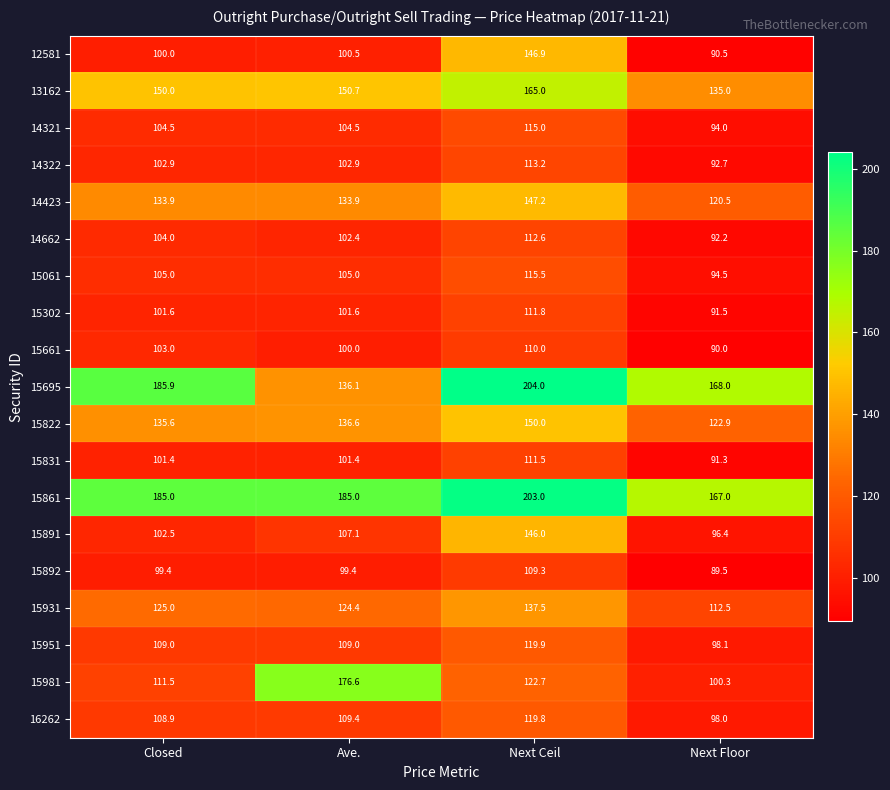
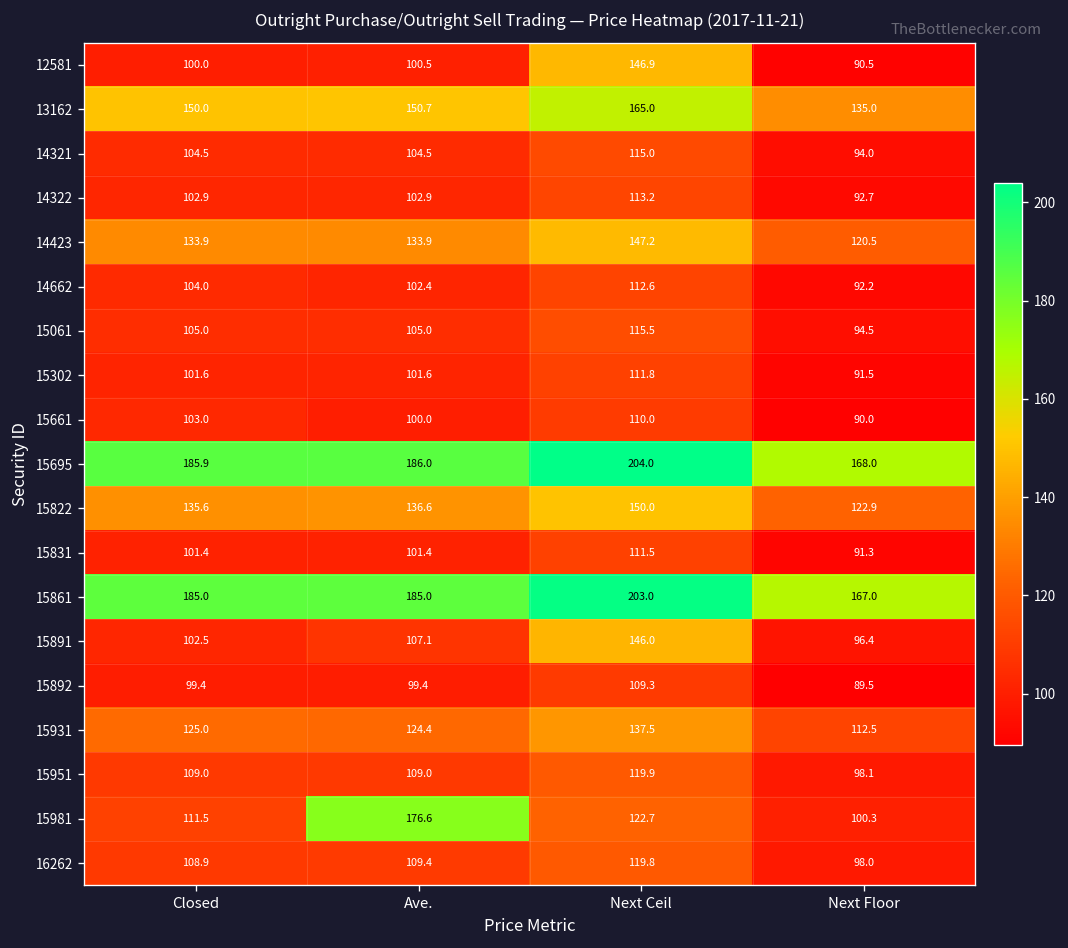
  {
    "12581": {
      "Closed": 100.0,
      "Ave.": 100.5,
      "Next Ceil": 146.9,
      "Next Floor": 90.5
    },
    "13162": {
      "Closed": 150.0,
      "Ave.": 150.7,
      "Next Ceil": 165.0,
      "Next Floor": 135.0
    },
    "14321": {
      "Closed": 104.5,
      "Ave.": 104.5,
      "Next Ceil": 115.0,
      "Next Floor": 94.0
    },
    "14322": {
      "Closed": 102.9,
      "Ave.": 102.9,
      "Next Ceil": 113.2,
      "Next Floor": 92.7
    },
    "14423": {
      "Closed": 133.9,
      "Ave.": 133.9,
      "Next Ceil": 147.2,
      "Next Floor": 120.5
    },
    "14662": {
      "Closed": 104.0,
      "Ave.": 102.4,
      "Next Ceil": 112.6,
      "Next Floor": 92.2
    },
    "15061": {
      "Closed": 105.0,
      "Ave.": 105.0,
      "Next Ceil": 115.5,
      "Next Floor": 94.5
    },
    "15302": {
      "Closed": 101.6,
      "Ave.": 101.6,
      "Next Ceil": 111.8,
      "Next Floor": 91.5
    },
    "15661": {
      "Closed": 103.0,
      "Ave.": 100.0,
      "Next Ceil": 110.0,
      "Next Floor": 90.0
    },
    "15695": {
      "Closed": 185.9,
-     "Ave.": 136.1,
+     "Ave.": 186.0,
      "Next Ceil": 204.0,
      "Next Floor": 168.0
    },
    "15822": {
      "Closed": 135.6,
      "Ave.": 136.6,
      "Next Ceil": 150.0,
      "Next Floor": 122.9
    },
    "15831": {
      "Closed": 101.4,
      "Ave.": 101.4,
      "Next Ceil": 111.5,
      "Next Floor": 91.3
    },
    "15861": {
      "Closed": 185.0,
      "Ave.": 185.0,
      "Next Ceil": 203.0,
      "Next Floor": 167.0
    },
    "15891": {
      "Closed": 102.5,
      "Ave.": 107.1,
      "Next Ceil": 146.0,
      "Next Floor": 96.4
    },
    "15892": {
      "Closed": 99.4,
      "Ave.": 99.4,
      "Next Ceil": 109.3,
      "Next Floor": 89.5
    },
    "15931": {
      "Closed": 125.0,
      "Ave.": 124.4,
      "Next Ceil": 137.5,
      "Next Floor": 112.5
    },
    "15951": {
      "Closed": 109.0,
      "Ave.": 109.0,
      "Next Ceil": 119.9,
      "Next Floor": 98.1
    },
    "15981": {
      "Closed": 111.5,
      "Ave.": 176.6,
      "Next Ceil": 122.7,
      "Next Floor": 100.3
    },
    "16262": {
      "Closed": 108.9,
      "Ave.": 109.4,
      "Next Ceil": 119.8,
      "Next Floor": 98.0
    }
  }
